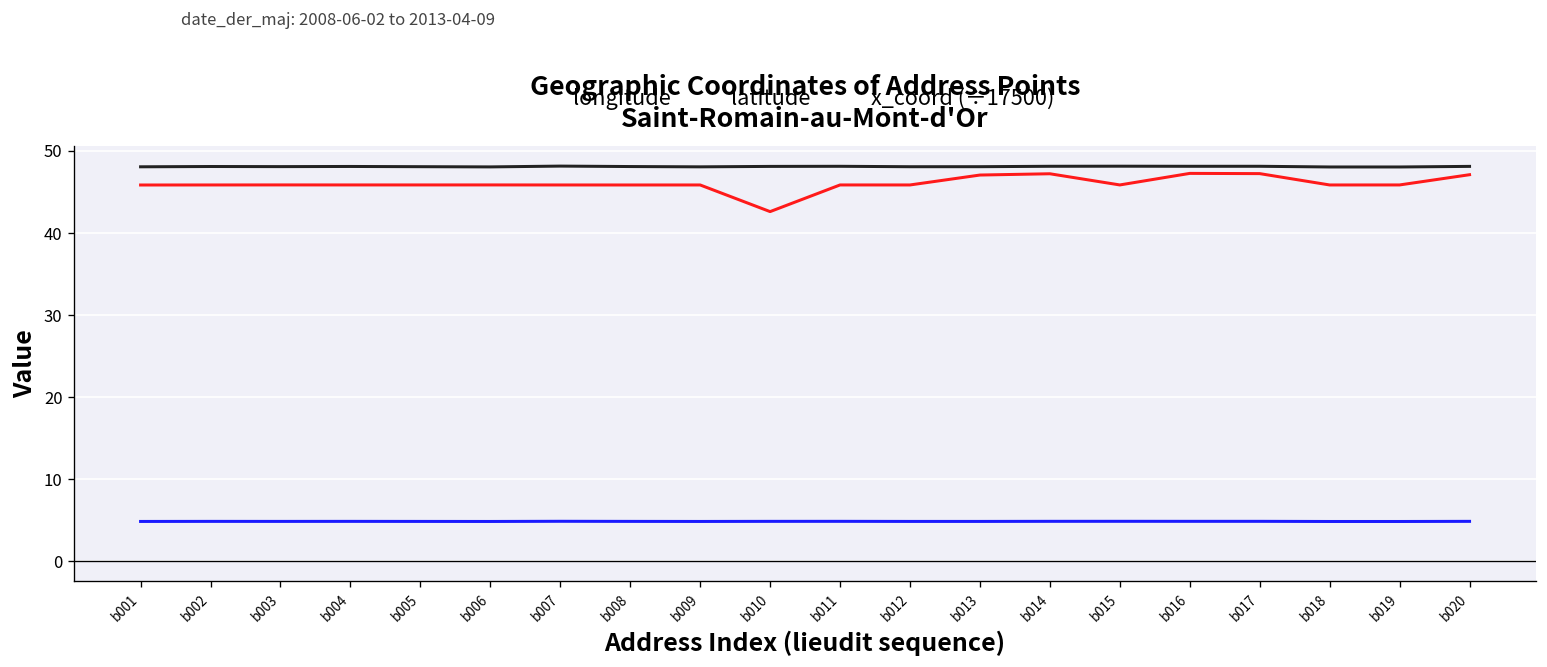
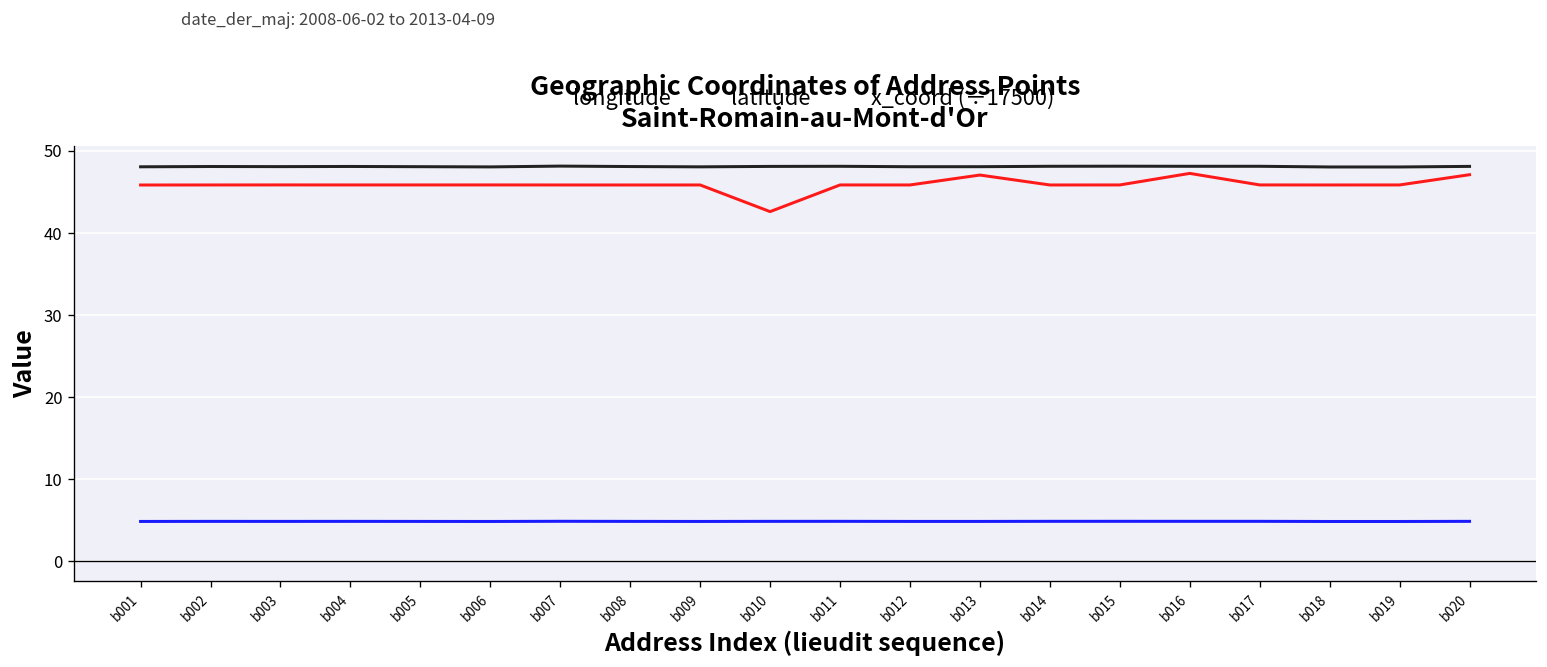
  {
    "longitude": {
      "b001": 5,
      "b002": 5,
      "b003": 5,
      "b004": 5,
      "b005": 5,
      "b006": 5,
      "b007": 5,
      "b008": 5,
      "b009": 5,
      "b010": 5,
      "b011": 5,
      "b012": 5,
      "b013": 5,
      "b014": 5,
      "b015": 5,
      "b016": 5,
      "b017": 5,
      "b018": 5,
      "b019": 5,
      "b020": 5
    },
    "latitude": {
      "b001": 46,
      "b002": 46,
      "b003": 46,
      "b004": 46,
      "b005": 46,
      "b006": 46,
      "b007": 46,
      "b008": 46,
      "b009": 46,
      "b010": 43,
      "b011": 46,
      "b012": 46,
      "b013": 47,
-     "b014": 47,
+     "b014": 46,
      "b015": 46,
      "b016": 47,
-     "b017": 47,
+     "b017": 46,
      "b018": 46,
      "b019": 46,
      "b020": 47
    },
    "x_coord (÷17500)": {
      "b001": 48,
      "b002": 48,
      "b003": 48,
      "b004": 48,
      "b005": 48,
      "b006": 48,
      "b007": 48,
      "b008": 48,
      "b009": 48,
      "b010": 48,
      "b011": 48,
      "b012": 48,
      "b013": 48,
      "b014": 48,
      "b015": 48,
      "b016": 48,
      "b017": 48,
      "b018": 48,
      "b019": 48,
      "b020": 48
    }
  }
